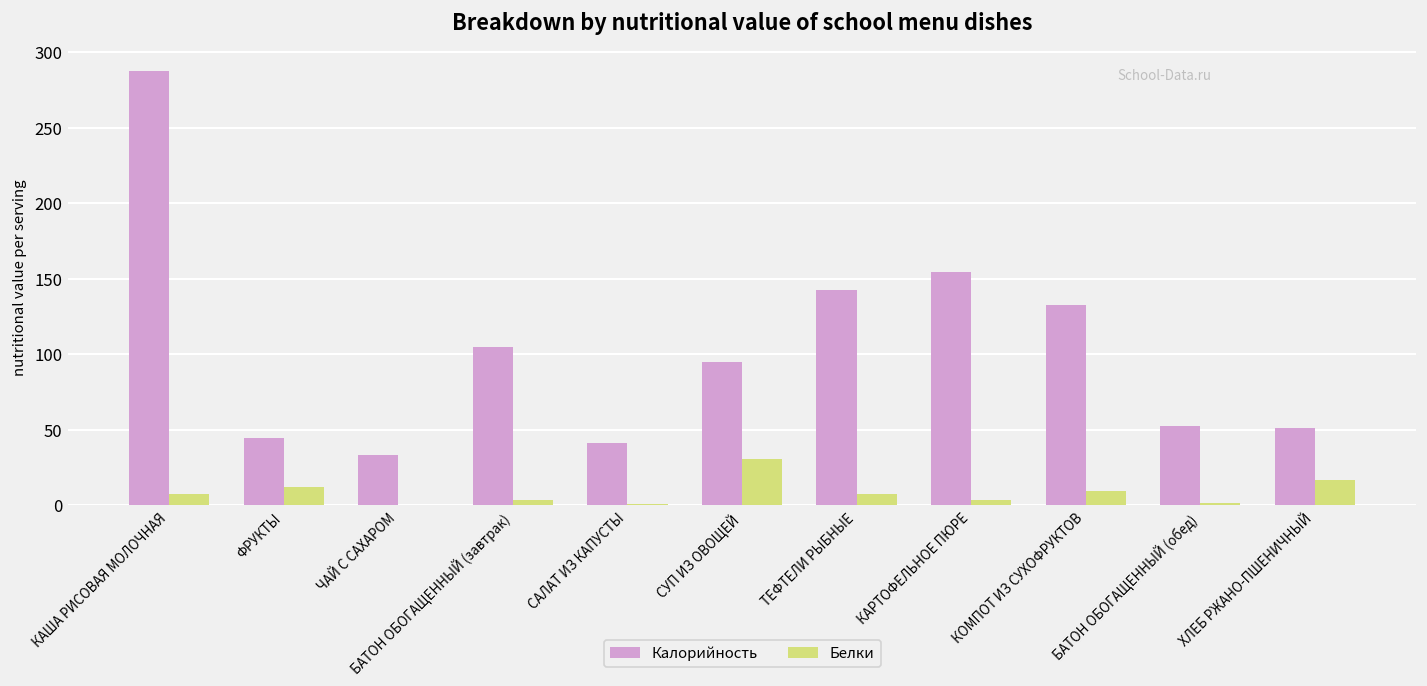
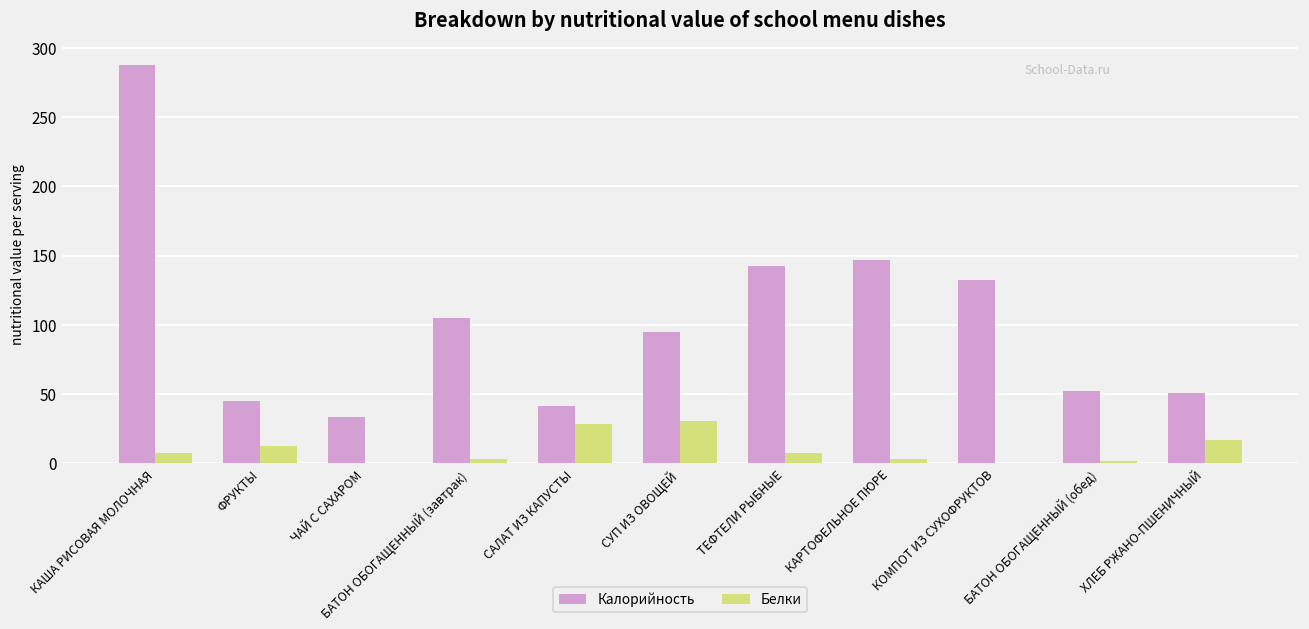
  {
    "Калорийность": {
      "КАША РИСОВАЯ МОЛОЧНАЯ": 288,
      "ФРУКТЫ": 45,
      "ЧАЙ С САХАРОМ": 33,
      "БАТОН ОБОГАЩЕННЫЙ (завтрак)": 105,
      "САЛАТ ИЗ КАПУСТЫ": 41,
      "СУП ИЗ ОВОЩЕЙ": 95,
      "ТЕФТЕЛИ РЫБНЫЕ": 143,
-     "КАРТОФЕЛЬНОЕ ПЮРЕ": 155,
+     "КАРТОФЕЛЬНОЕ ПЮРЕ": 147,
      "КОМПОТ ИЗ СУХОФРУКТОВ": 133,
      "БАТОН ОБОГАЩЕННЫЙ (обед)": 52,
      "ХЛЕБ РЖАНО-ПШЕНИЧНЫЙ": 51
    },
    "Белки": {
      "КАША РИСОВАЯ МОЛОЧНАЯ": 7,
      "ФРУКТЫ": 12,
      "БАТОН ОБОГАЩЕННЫЙ (завтрак)": 3,
-     "САЛАТ ИЗ КАПУСТЫ": 1,
+     "САЛАТ ИЗ КАПУСТЫ": 29,
      "СУП ИЗ ОВОЩЕЙ": 30,
      "ТЕФТЕЛИ РЫБНЫЕ": 7,
      "КАРТОФЕЛЬНОЕ ПЮРЕ": 3,
-     "КОМПОТ ИЗ СУХОФРУКТОВ": 10,
+     "КОМПОТ ИЗ СУХОФРУКТОВ": 0,
      "ХЛЕБ РЖАНО-ПШЕНИЧНЫЙ": 17
    }
  }
